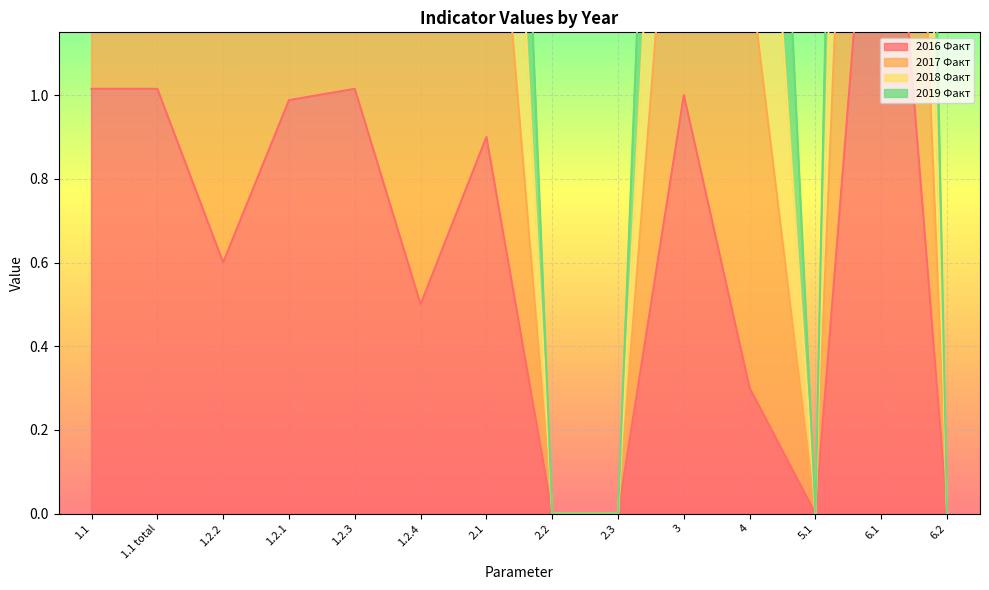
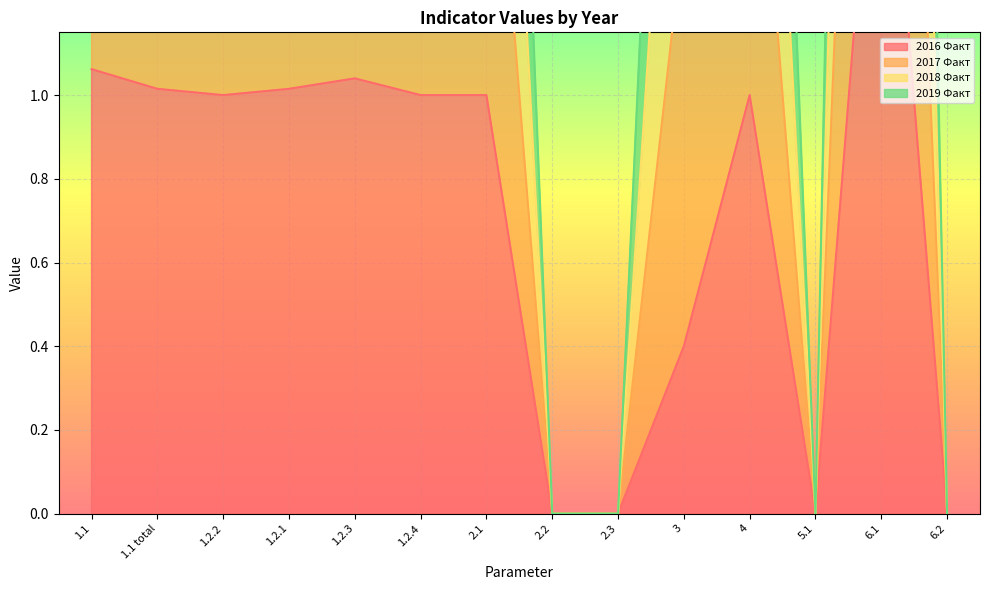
  {
    "2016 Факт": {
-     "1.1": 1.02,
+     "1.1": 1.06,
      "1.1 total": 1.02,
-     "1.2.2": 0.6,
-     "1.2.1": 0.99,
-     "1.2.3": 1.02,
-     "1.2.4": 0.5,
-     "2.1": 0.9,
-     "3": 1.0,
-     "4": 0.3
+     "1.2.2": 1.0,
+     "1.2.1": 1.02,
+     "1.2.3": 1.04,
+     "1.2.4": 1.0,
+     "2.1": 1.0,
+     "3": 0.4,
+     "4": 1.0
    }
  }
